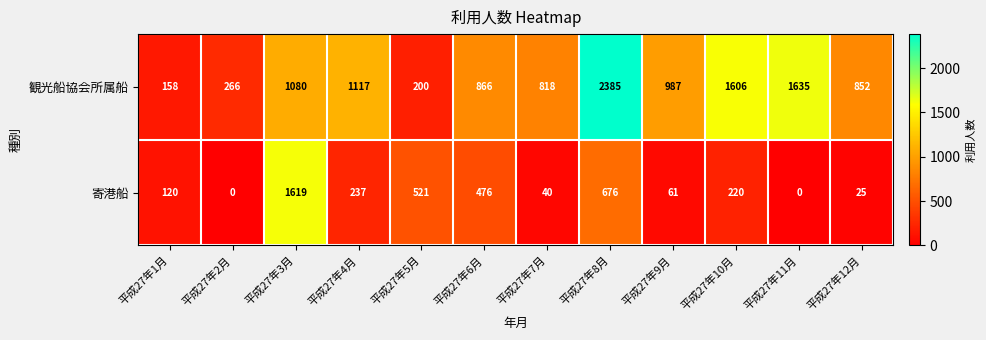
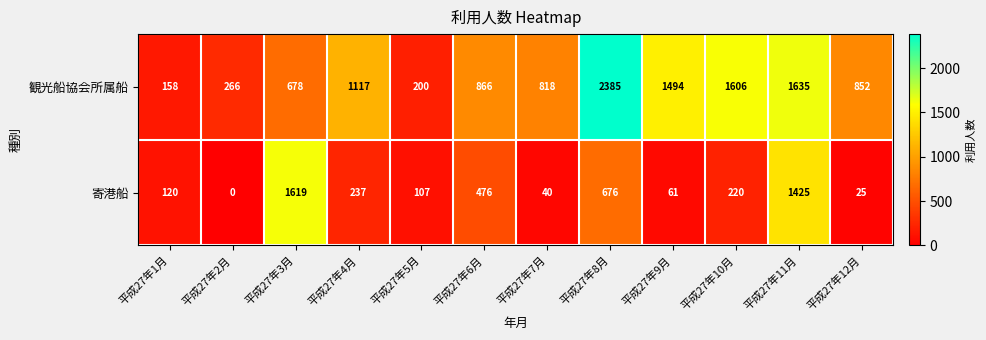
  {
    "観光船協会所属船": {
      "平成27年1月": 158,
      "平成27年2月": 266,
-     "平成27年3月": 1080,
+     "平成27年3月": 678,
      "平成27年4月": 1117,
      "平成27年5月": 200,
      "平成27年6月": 866,
      "平成27年7月": 818,
      "平成27年8月": 2385,
-     "平成27年9月": 987,
+     "平成27年9月": 1494,
      "平成27年10月": 1606,
      "平成27年11月": 1635,
      "平成27年12月": 852
    },
    "寄港船": {
      "平成27年1月": 120,
      "平成27年2月": 0,
      "平成27年3月": 1619,
      "平成27年4月": 237,
-     "平成27年5月": 521,
+     "平成27年5月": 107,
      "平成27年6月": 476,
      "平成27年7月": 40,
      "平成27年8月": 676,
      "平成27年9月": 61,
      "平成27年10月": 220,
-     "平成27年11月": 0,
+     "平成27年11月": 1425,
      "平成27年12月": 25
    }
  }
